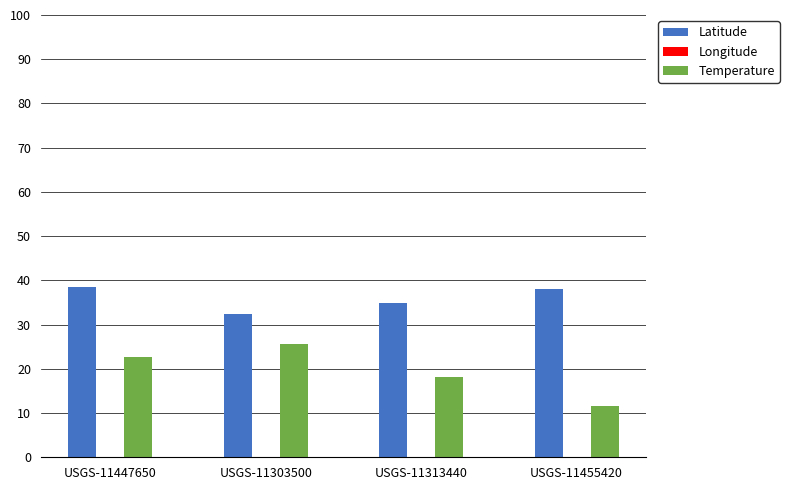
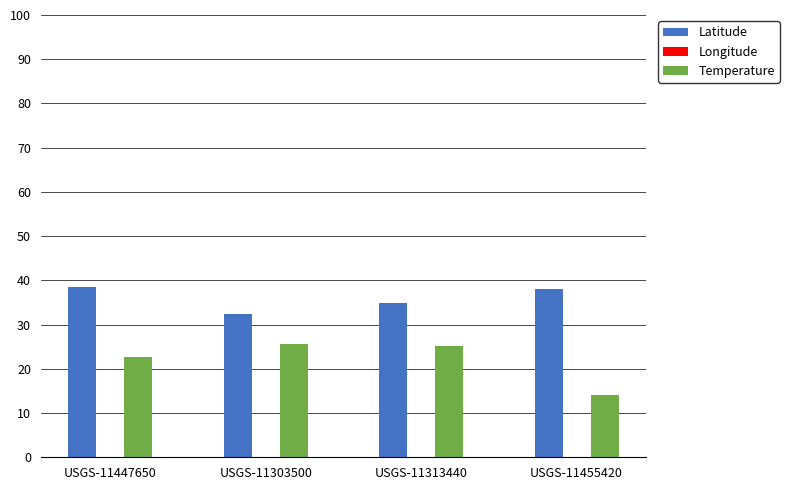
  {
    "Latitude": {
      "USGS-11447650": 38,
      "USGS-11303500": 32,
      "USGS-11313440": 35,
      "USGS-11455420": 38
    },
    "Temperature": {
      "USGS-11447650": 23,
      "USGS-11303500": 26,
-     "USGS-11313440": 18,
-     "USGS-11455420": 12
+     "USGS-11313440": 25,
+     "USGS-11455420": 14
    }
  }
